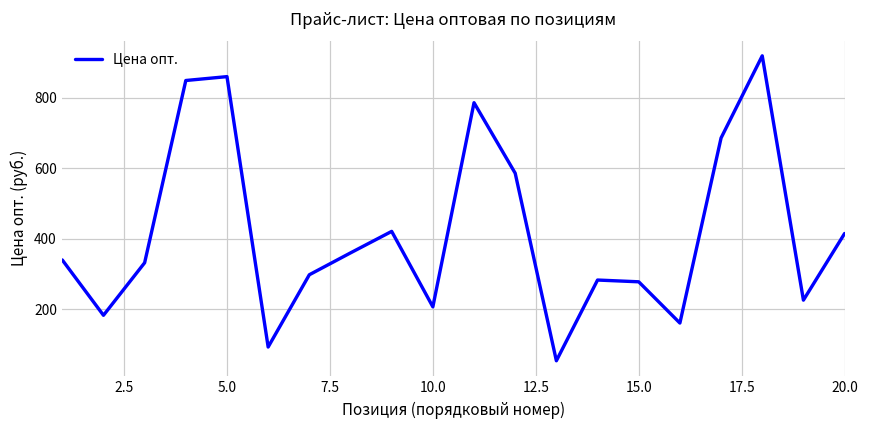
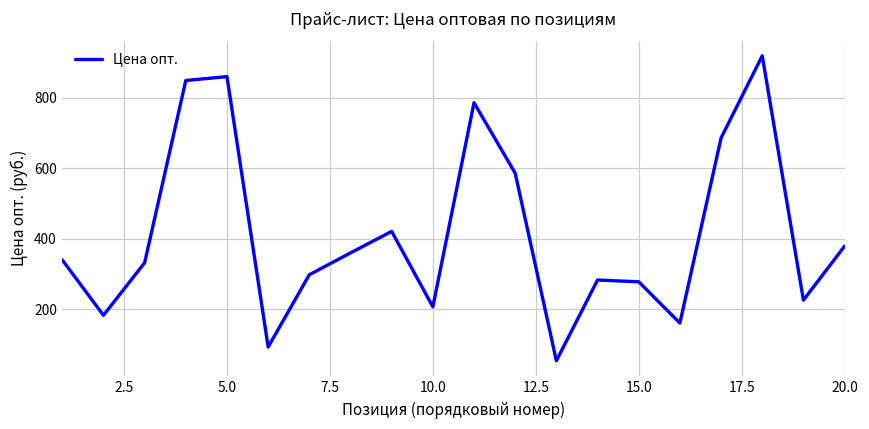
  {
    "5.0": 860,
    "10.0": 210,
    "15.0": 280,
-   "20.0": 420
+   "20.0": 380
  }
